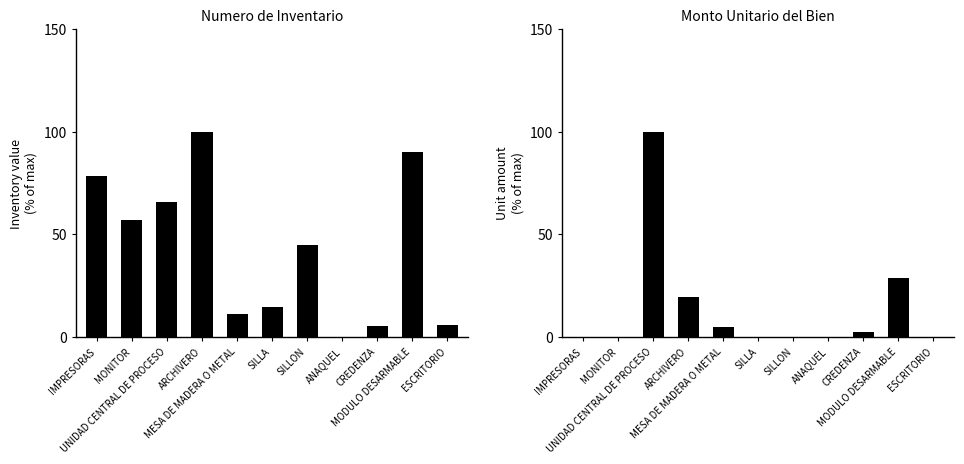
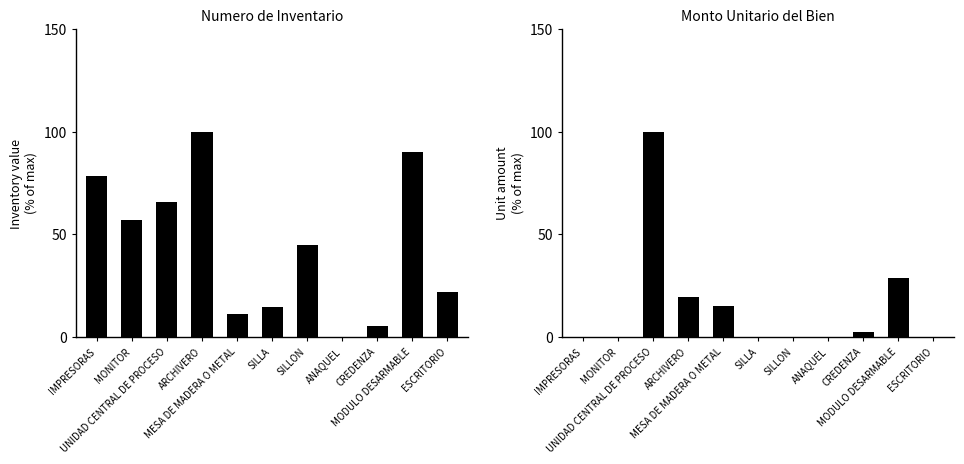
  {
    "Numero de Inventario": {
      "IMPRESORAS": 78,
      "MONITOR": 57,
      "UNIDAD CENTRAL DE PROCESO": 66,
      "ARCHIVERO": 100,
      "MESA DE MADERA O METAL": 11,
      "SILLA": 15,
      "SILLON": 45,
      "CREDENZA": 5,
      "MODULO DESARMABLE": 90,
-     "ESCRITORIO": 6
+     "ESCRITORIO": 22
    },
    "Monto Unitario del Bien": {
      "IMPRESORAS": 0,
      "MONITOR": 0,
      "UNIDAD CENTRAL DE PROCESO": 100,
      "ARCHIVERO": 19,
-     "MESA DE MADERA O METAL": 5,
+     "MESA DE MADERA O METAL": 15,
      "SILLON": 0,
      "ANAQUEL": 0,
      "CREDENZA": 2,
      "MODULO DESARMABLE": 29,
      "ESCRITORIO": 0
    }
  }
